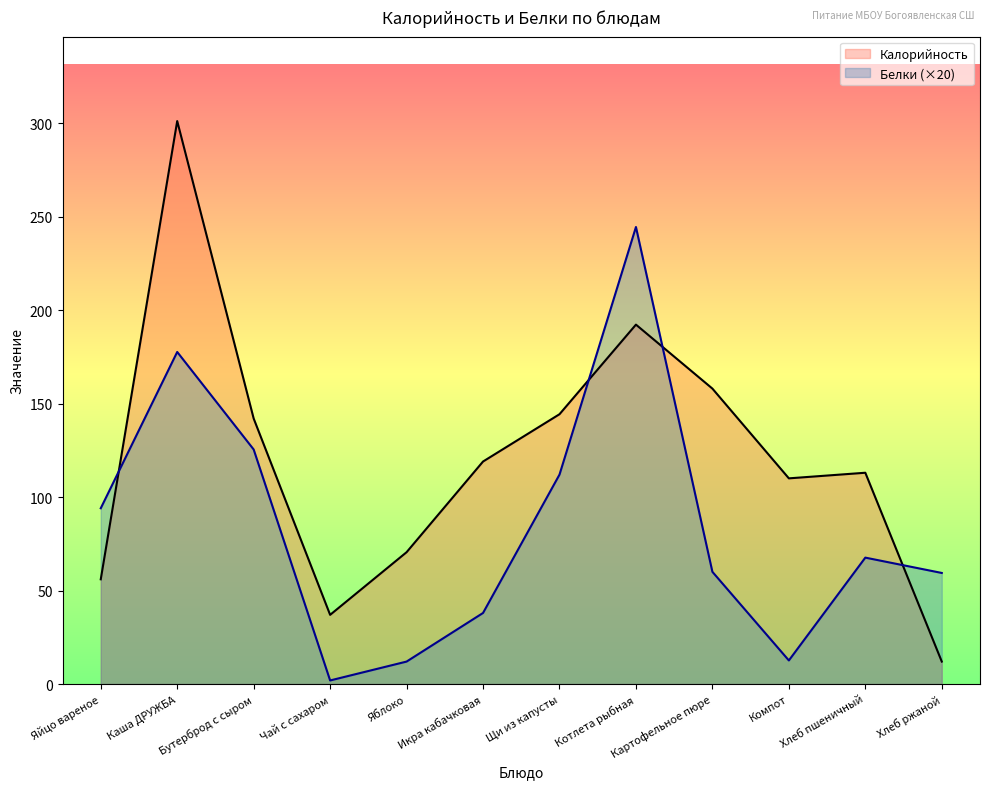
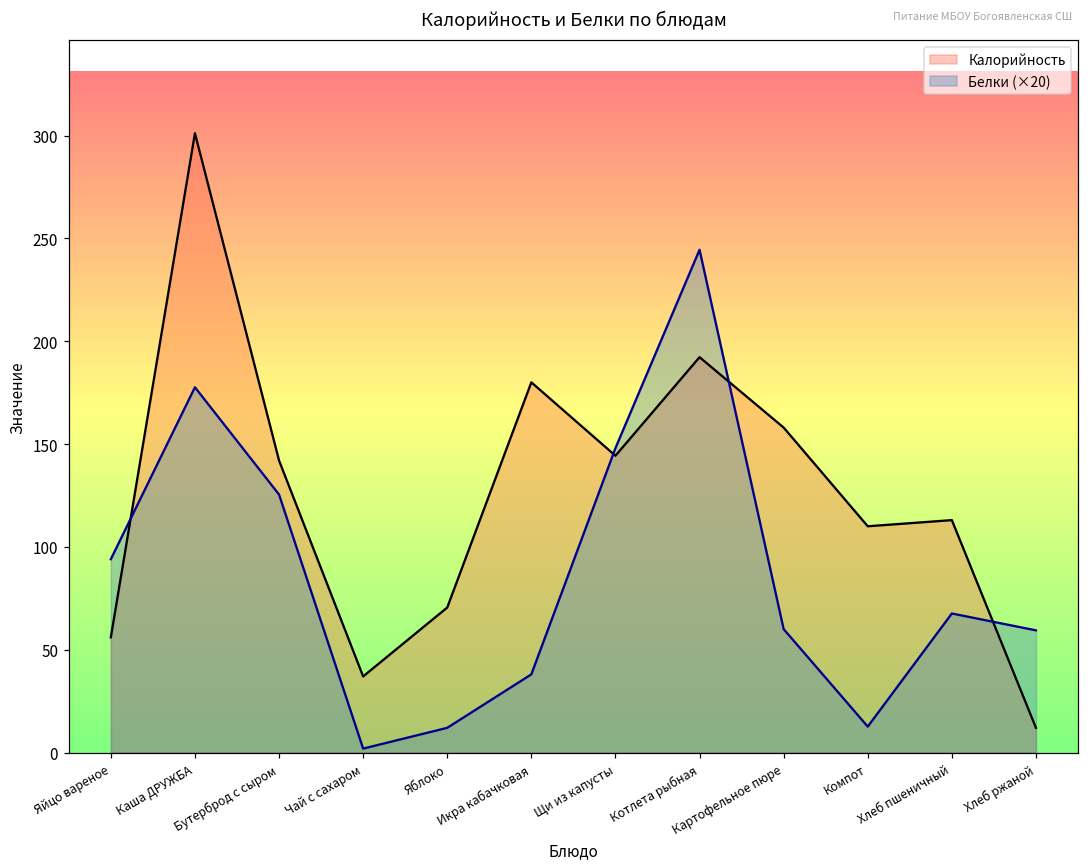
  {
    "Калорийность": {
      "Яйцо вареное": 56,
      "Каша ДРУЖБА": 301,
      "Бутерброд с сыром": 142,
      "Чай с сахаром": 37,
      "Яблоко": 71,
-     "Икра кабачковая": 119,
+     "Икра кабачковая": 180,
      "Щи из капусты": 144,
      "Котлета рыбная": 192,
      "Картофельное пюре": 158,
      "Компот": 110,
      "Хлеб пшеничный": 113,
      "Хлеб ржаной": 12
    },
    "Белки (×20)": {
      "Яйцо вареное": 94,
      "Каша ДРУЖБА": 178,
      "Бутерброд с сыром": 125,
      "Чай с сахаром": 2,
      "Яблоко": 12,
      "Икра кабачковая": 38,
-     "Щи из капусты": 112,
+     "Щи из капусты": 148,
      "Котлета рыбная": 244,
      "Картофельное пюре": 60,
      "Компот": 13,
      "Хлеб пшеничный": 68,
      "Хлеб ржаной": 59
    }
  }
